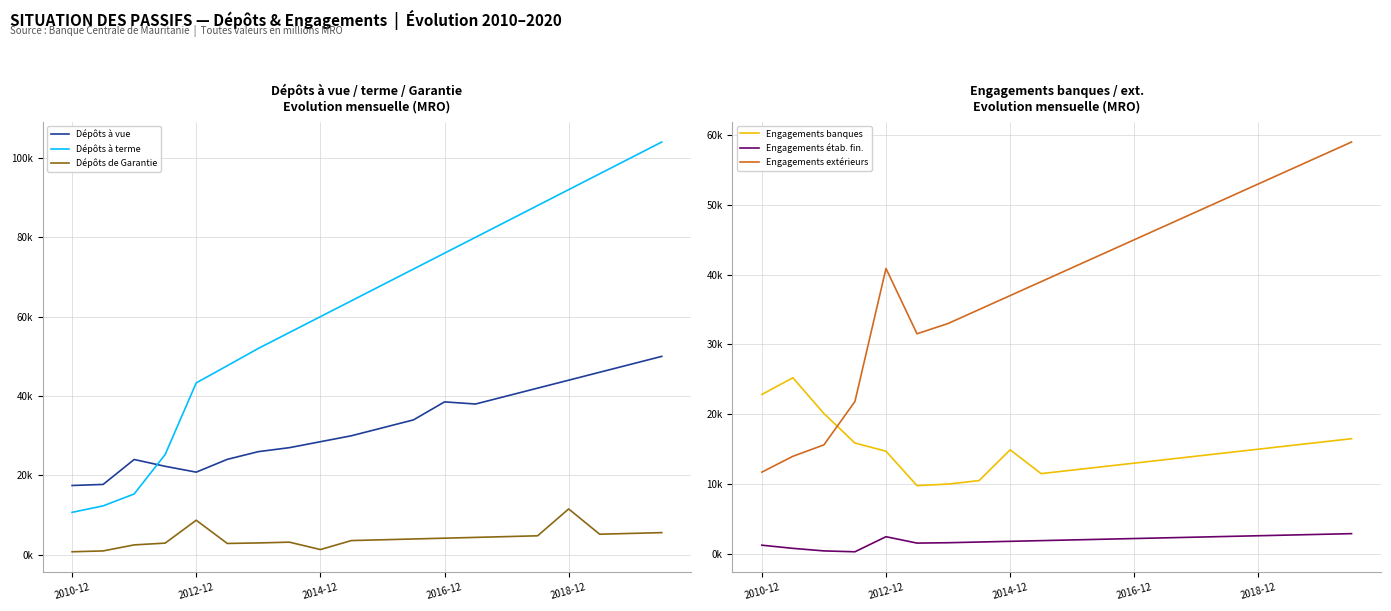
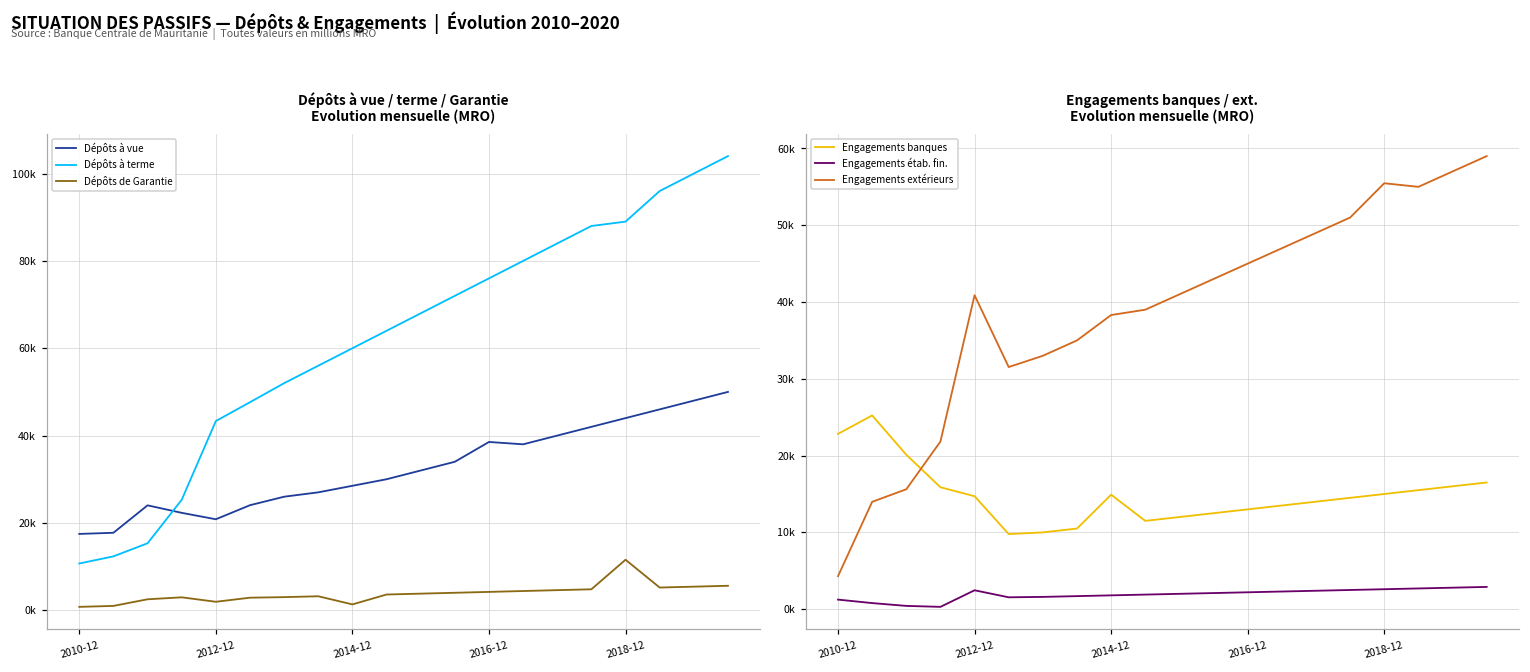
  {
    "Dépôts à vue / terme / Garantie Evolution mensuelle (MRO)": {
      "Dépôts à vue": {
        "2010-12": 17000,
        "2012-12": 21000,
        "2014-12": 29000,
        "2016-12": 39000,
        "2018-12": 44000
      },
      "Dépôts à terme": {
        "2010-12": 11000,
        "2012-12": 43000,
        "2014-12": 60000,
        "2016-12": 76000,
-       "2018-12": 92000
+       "2018-12": 89000
      },
      "Dépôts de Garantie": {
        "2010-12": 1000,
-       "2012-12": 9000,
+       "2012-12": 2000,
        "2014-12": 1000,
        "2016-12": 4000,
        "2018-12": 12000
      }
    },
    "Engagements banques / ext. Evolution mensuelle (MRO)": {
      "Engagements banques": {
        "2010-12": 23000,
        "2012-12": 15000,
        "2014-12": 15000,
        "2016-12": 13000,
        "2018-12": 15000
      },
      "Engagements étab. fin.": {
        "2010-12": 1000,
        "2012-12": 2000,
        "2014-12": 2000,
        "2016-12": 2000,
        "2018-12": 3000
      },
      "Engagements extérieurs": {
-       "2010-12": 12000,
+       "2010-12": 4000,
        "2012-12": 41000,
-       "2014-12": 37000,
+       "2014-12": 38000,
        "2016-12": 45000,
-       "2018-12": 53000
+       "2018-12": 55000
      }
    }
  }
